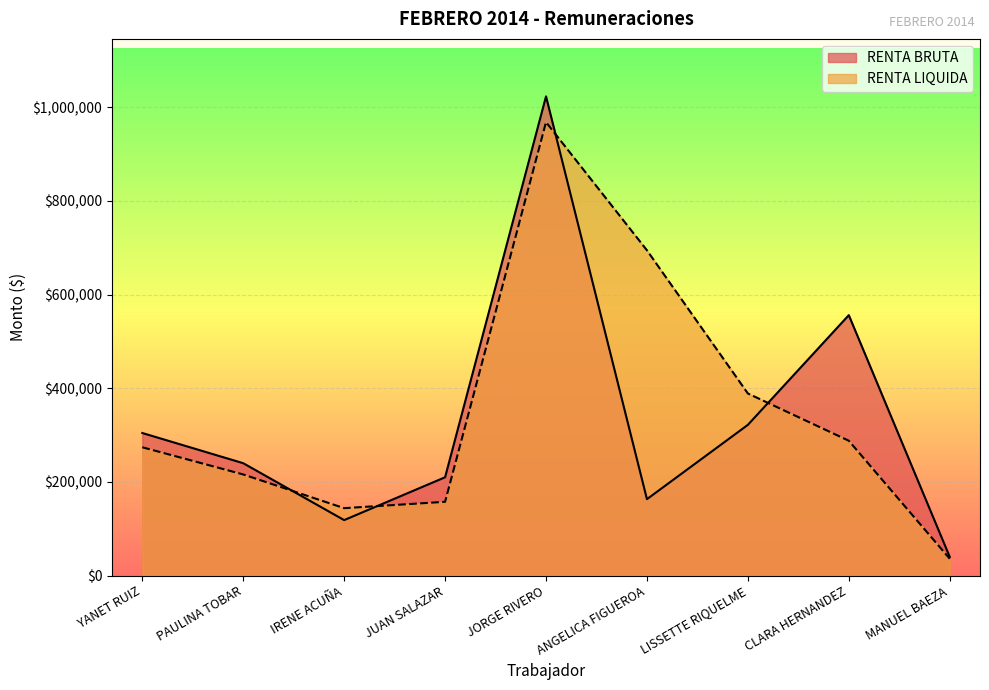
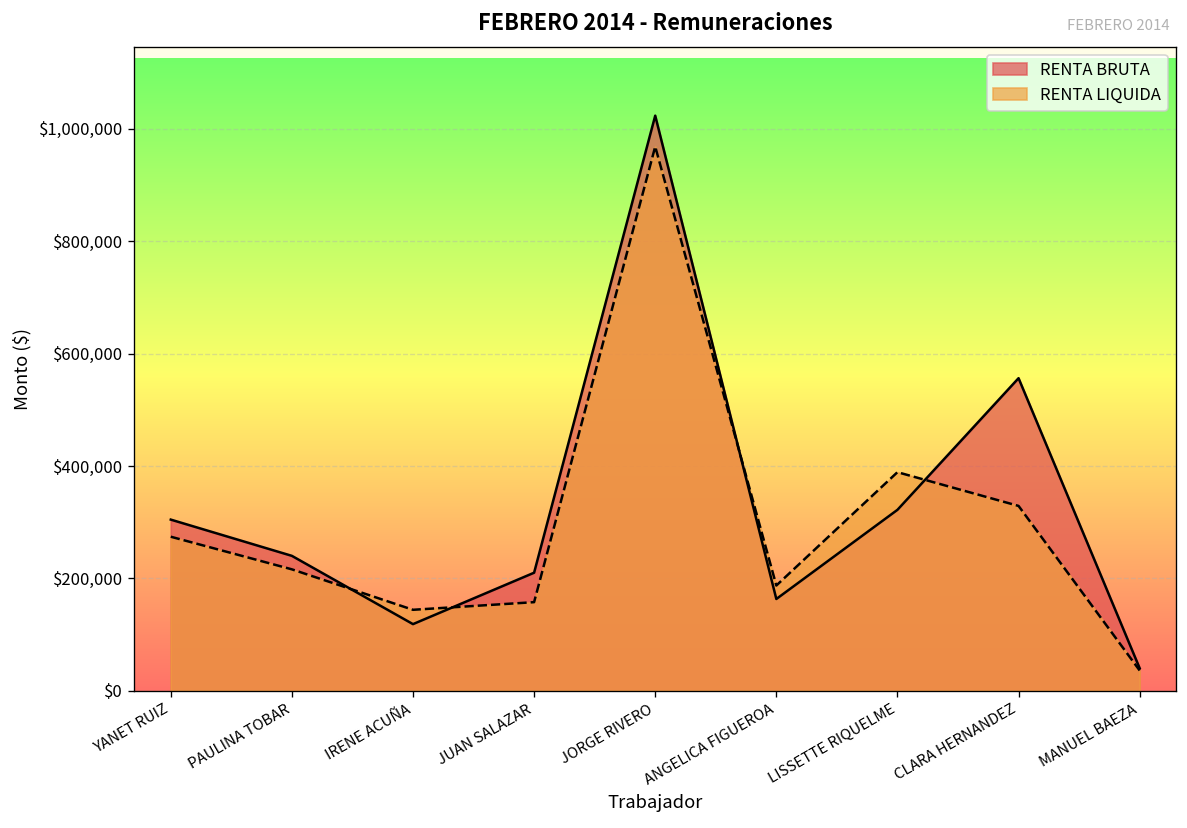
  {
    "RENTA BRUTA": {
      "YANET RUIZ": "$300,000",
      "PAULINA TOBAR": "$240,000",
      "IRENE ACUÑA": "$120,000",
      "JUAN SALAZAR": "$210,000",
      "JORGE RIVERO": "$1,020,000",
      "ANGELICA FIGUEROA": "$160,000",
      "LISSETTE RIQUELME": "$320,000",
      "CLARA HERNANDEZ": "$560,000"
    },
    "RENTA LIQUIDA": {
      "YANET RUIZ": "$270,000",
      "PAULINA TOBAR": "$220,000",
      "IRENE ACUÑA": "$140,000",
      "JUAN SALAZAR": "$160,000",
      "JORGE RIVERO": "$970,000",
-     "ANGELICA FIGUEROA": "$690,000",
+     "ANGELICA FIGUEROA": "$190,000",
      "LISSETTE RIQUELME": "$390,000",
-     "CLARA HERNANDEZ": "$290,000"
+     "CLARA HERNANDEZ": "$330,000"
    }
  }
